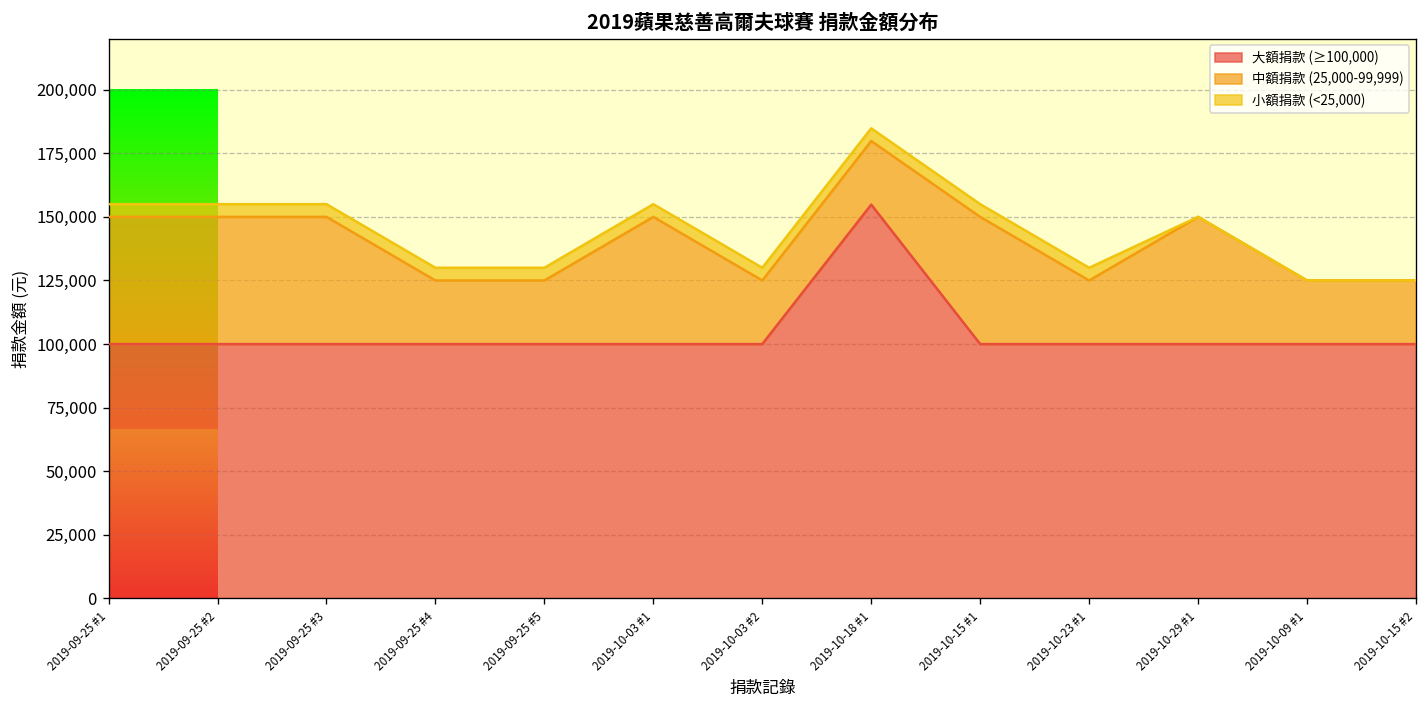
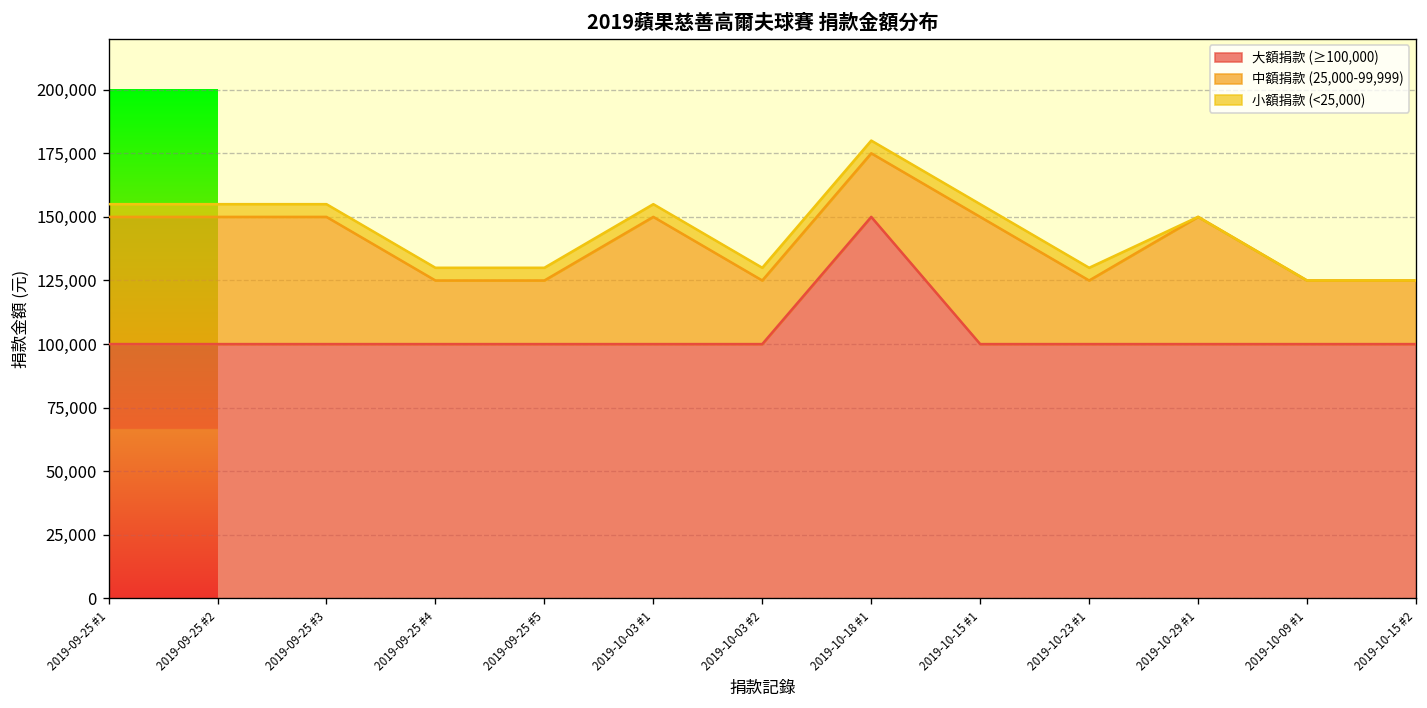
  {
    "大額捐款 (≥100,000)": {
      "2019-09-25 #1": "100,000",
      "2019-09-25 #2": "100,000",
      "2019-09-25 #3": "100,000",
      "2019-09-25 #4": "100,000",
      "2019-09-25 #5": "100,000",
      "2019-10-03 #1": "100,000",
      "2019-10-03 #2": "100,000",
-     "2019-10-18 #1": "155,000",
+     "2019-10-18 #1": "150,000",
      "2019-10-15 #1": "100,000",
      "2019-10-23 #1": "100,000",
      "2019-10-29 #1": "100,000",
      "2019-10-09 #1": "100,000",
      "2019-10-15 #2": "100,000"
    }
  }
